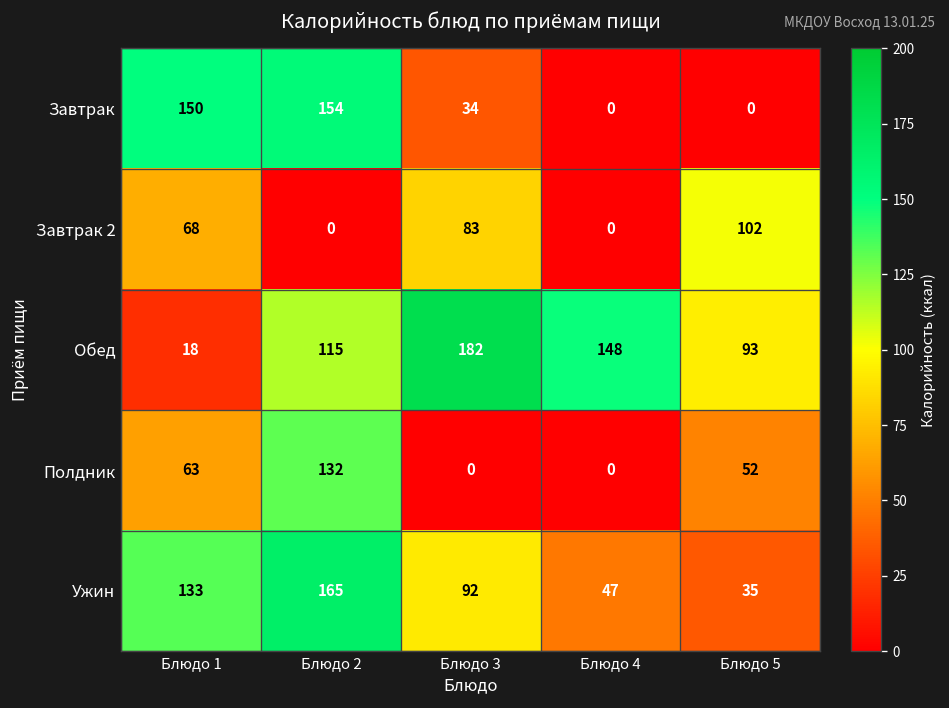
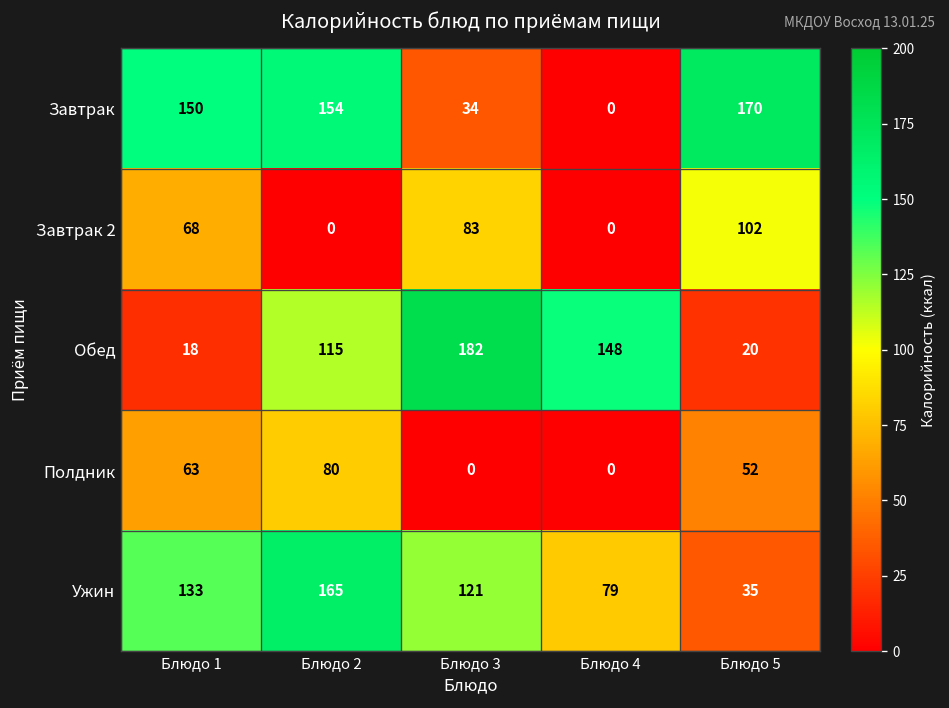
  {
    "Завтрак": {
      "Блюдо 1": 150,
      "Блюдо 2": 154,
      "Блюдо 3": 34,
      "Блюдо 4": 0,
-     "Блюдо 5": 0
+     "Блюдо 5": 170
    },
    "Завтрак 2": {
      "Блюдо 1": 68,
      "Блюдо 2": 0,
      "Блюдо 3": 83,
      "Блюдо 4": 0,
      "Блюдо 5": 102
    },
    "Обед": {
      "Блюдо 1": 18,
      "Блюдо 2": 115,
      "Блюдо 3": 182,
      "Блюдо 4": 148,
-     "Блюдо 5": 93
+     "Блюдо 5": 20
    },
    "Полдник": {
      "Блюдо 1": 63,
-     "Блюдо 2": 132,
+     "Блюдо 2": 80,
      "Блюдо 3": 0,
      "Блюдо 4": 0,
      "Блюдо 5": 52
    },
    "Ужин": {
      "Блюдо 1": 133,
      "Блюдо 2": 165,
-     "Блюдо 3": 92,
-     "Блюдо 4": 47,
+     "Блюдо 3": 121,
+     "Блюдо 4": 79,
      "Блюдо 5": 35
    }
  }
